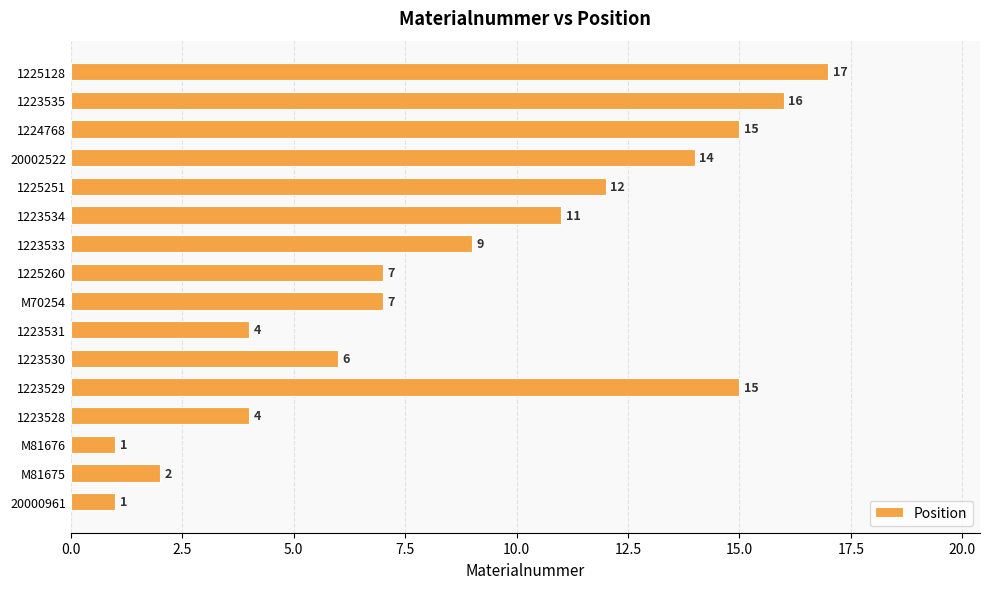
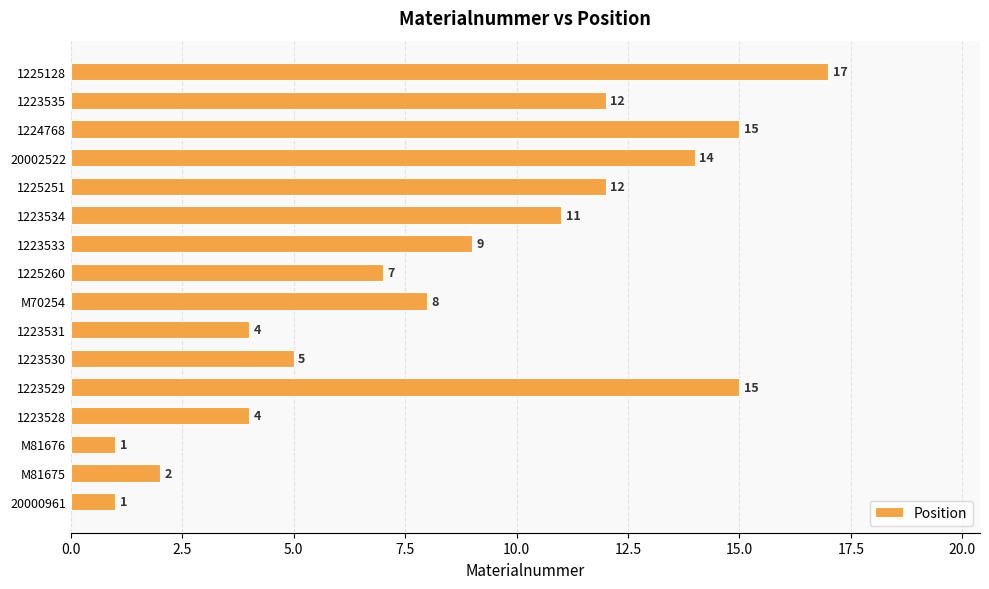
  {
    "1225128": 17,
-   "1223535": 16,
+   "1223535": 12,
    "1224768": 15,
    "20002522": 14,
    "1225251": 12,
    "1223534": 11,
    "1223533": 9,
    "1225260": 7,
-   "M70254": 7,
+   "M70254": 8,
    "1223531": 4,
-   "1223530": 6,
+   "1223530": 5,
    "1223529": 15,
    "1223528": 4,
    "M81676": 1,
    "M81675": 2,
    "20000961": 1
  }
